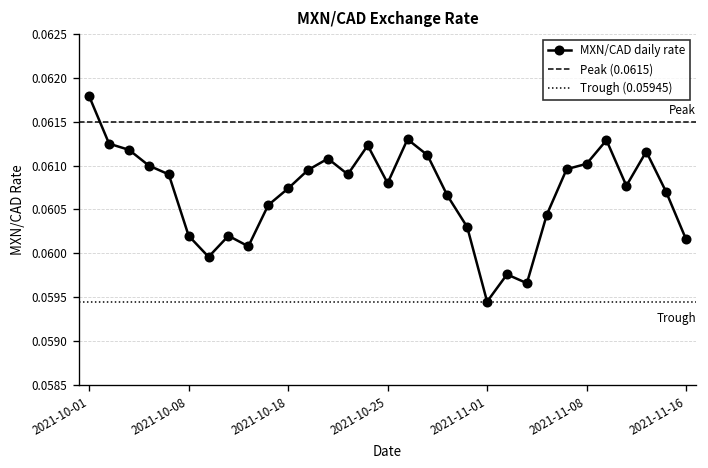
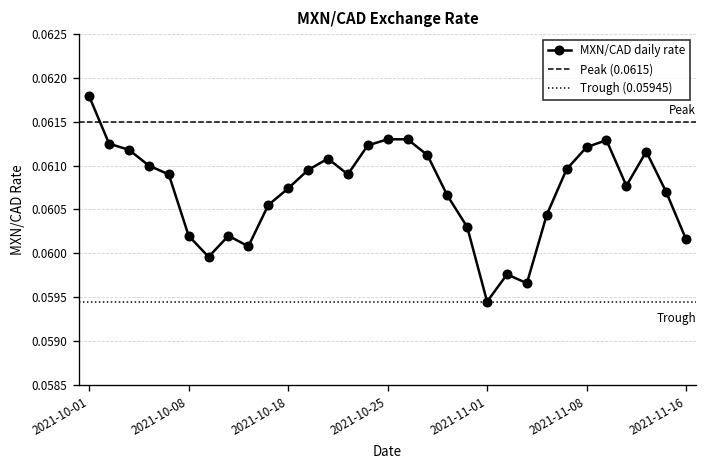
  {
    "2021-10-01": 0.0618,
    "2021-10-08": 0.0602,
    "2021-10-18": 0.0607,
-   "2021-10-25": 0.0608,
+   "2021-10-25": 0.0613,
    "2021-11-01": 0.0595,
-   "2021-11-08": 0.0610,
+   "2021-11-08": 0.0612,
    "2021-11-16": 0.0602
  }
